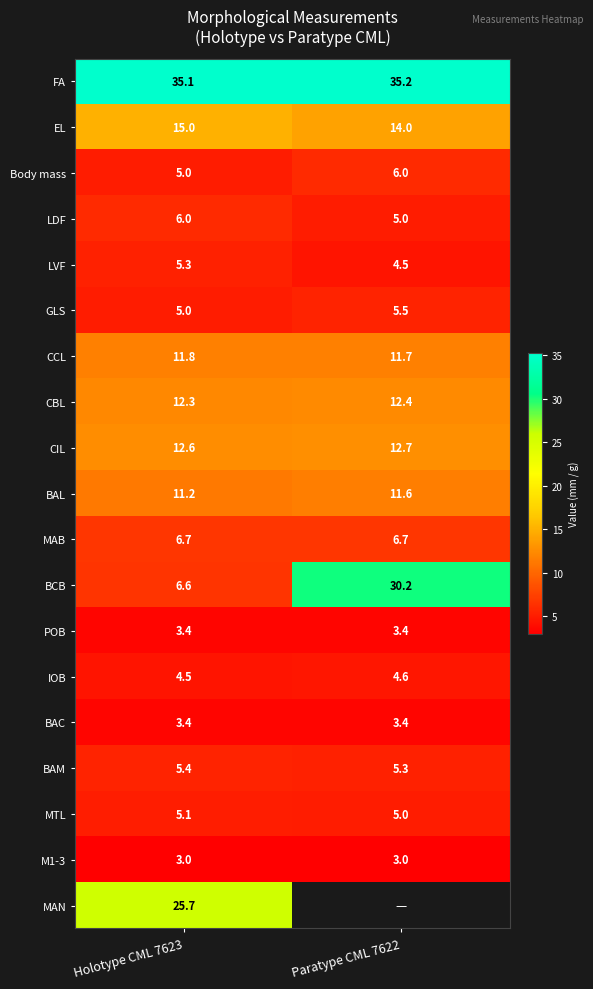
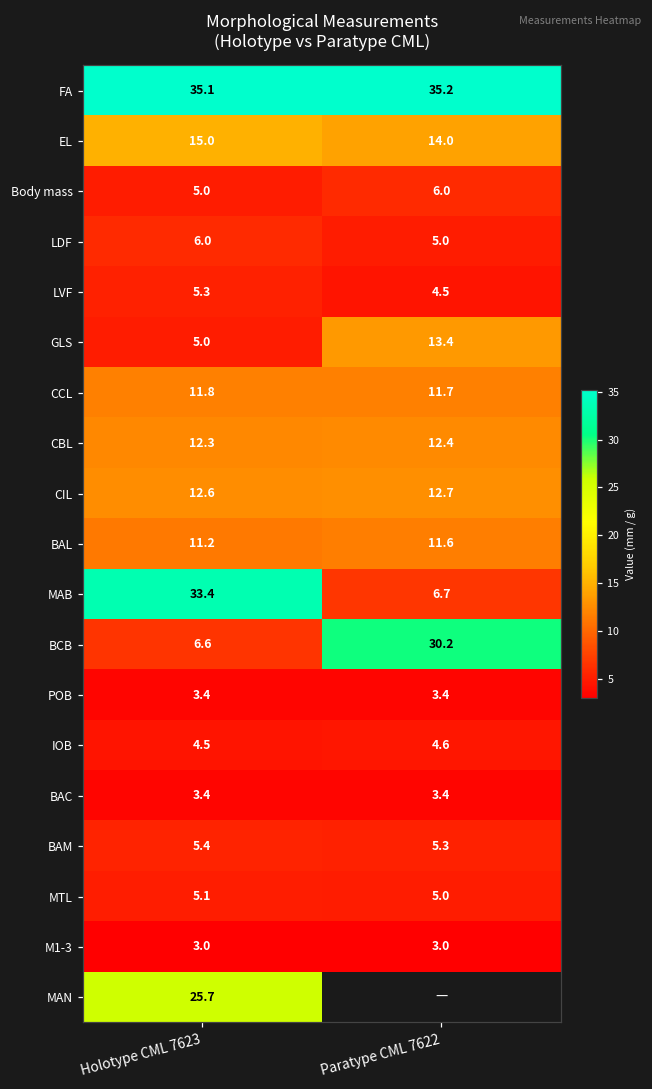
  {
    "FA": {
      "Holotype CML 7623": 35.1,
      "Paratype CML 7622": 35.2
    },
    "EL": {
      "Holotype CML 7623": 15.0,
      "Paratype CML 7622": 14.0
    },
    "Body mass": {
      "Holotype CML 7623": 5.0,
      "Paratype CML 7622": 6.0
    },
    "LDF": {
      "Holotype CML 7623": 6.0,
      "Paratype CML 7622": 5.0
    },
    "LVF": {
      "Holotype CML 7623": 5.3,
      "Paratype CML 7622": 4.5
    },
    "GLS": {
      "Holotype CML 7623": 5.0,
-     "Paratype CML 7622": 5.5
+     "Paratype CML 7622": 13.4
    },
    "CCL": {
      "Holotype CML 7623": 11.8,
      "Paratype CML 7622": 11.7
    },
    "CBL": {
      "Holotype CML 7623": 12.3,
      "Paratype CML 7622": 12.4
    },
    "CIL": {
      "Holotype CML 7623": 12.6,
      "Paratype CML 7622": 12.7
    },
    "BAL": {
      "Holotype CML 7623": 11.2,
      "Paratype CML 7622": 11.6
    },
    "MAB": {
-     "Holotype CML 7623": 6.7,
+     "Holotype CML 7623": 33.4,
      "Paratype CML 7622": 6.7
    },
    "BCB": {
      "Holotype CML 7623": 6.6,
      "Paratype CML 7622": 30.2
    },
    "POB": {
      "Holotype CML 7623": 3.4,
      "Paratype CML 7622": 3.4
    },
    "IOB": {
      "Holotype CML 7623": 4.5,
      "Paratype CML 7622": 4.6
    },
    "BAC": {
      "Holotype CML 7623": 3.4,
      "Paratype CML 7622": 3.4
    },
    "BAM": {
      "Holotype CML 7623": 5.4,
      "Paratype CML 7622": 5.3
    },
    "MTL": {
      "Holotype CML 7623": 5.1,
      "Paratype CML 7622": 5.0
    },
    "M1-3": {
      "Holotype CML 7623": 3.0,
      "Paratype CML 7622": 3.0
    },
    "MAN": {
      "Holotype CML 7623": 25.7
    }
  }
